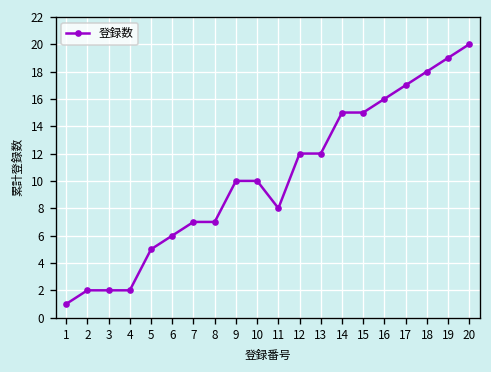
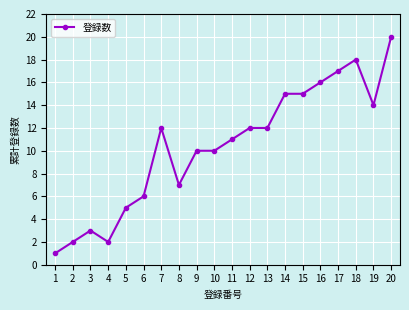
  {
    "1": 1,
    "2": 2,
-   "3": 2,
+   "3": 3,
    "4": 2,
    "5": 5,
    "6": 6,
-   "7": 7,
+   "7": 12,
    "8": 7,
    "9": 10,
    "10": 10,
-   "11": 8,
+   "11": 11,
    "12": 12,
    "13": 12,
    "14": 15,
    "15": 15,
    "16": 16,
    "17": 17,
    "18": 18,
-   "19": 19,
+   "19": 14,
    "20": 20
  }
